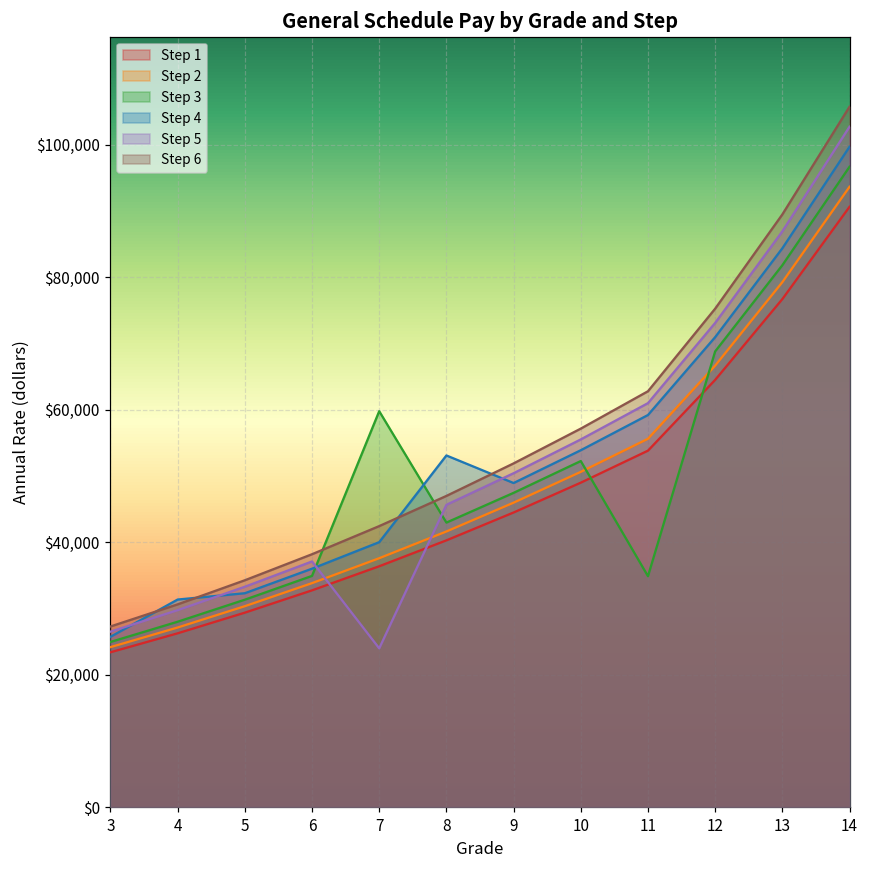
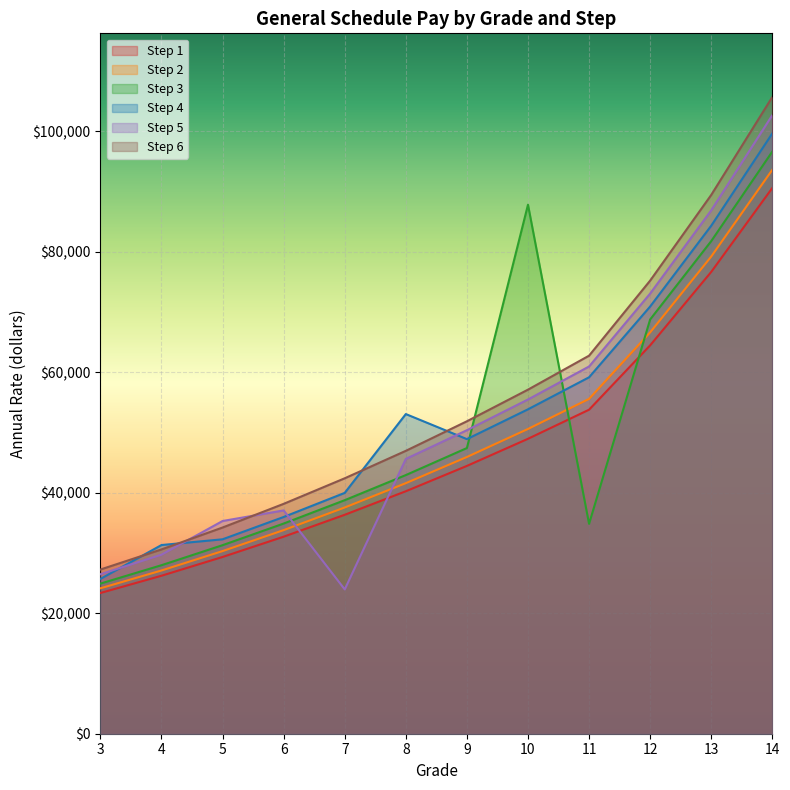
  {
    "Step 3": {
      "3": "$25,000",
      "4": "$28,000",
      "5": "$31,000",
      "6": "$35,000",
-     "7": "$60,000",
+     "7": "$39,000",
      "8": "$43,000",
      "9": "$47,000",
-     "10": "$52,000",
+     "10": "$88,000",
      "11": "$35,000",
      "12": "$69,000",
      "13": "$82,000",
      "14": "$97,000"
    },
    "Step 4": {
      "3": "$26,000",
      "4": "$31,000",
      "5": "$32,000",
      "6": "$36,000",
      "7": "$40,000",
      "8": "$53,000",
      "9": "$49,000",
      "10": "$54,000",
      "11": "$59,000",
      "12": "$71,000",
      "13": "$84,000",
      "14": "$100,000"
    },
    "Step 5": {
      "3": "$26,000",
      "4": "$30,000",
-     "5": "$33,000",
+     "5": "$35,000",
      "6": "$37,000",
      "7": "$24,000",
      "8": "$46,000",
      "9": "$50,000",
      "10": "$56,000",
      "11": "$61,000",
      "12": "$73,000",
      "13": "$87,000",
      "14": "$103,000"
    }
  }
